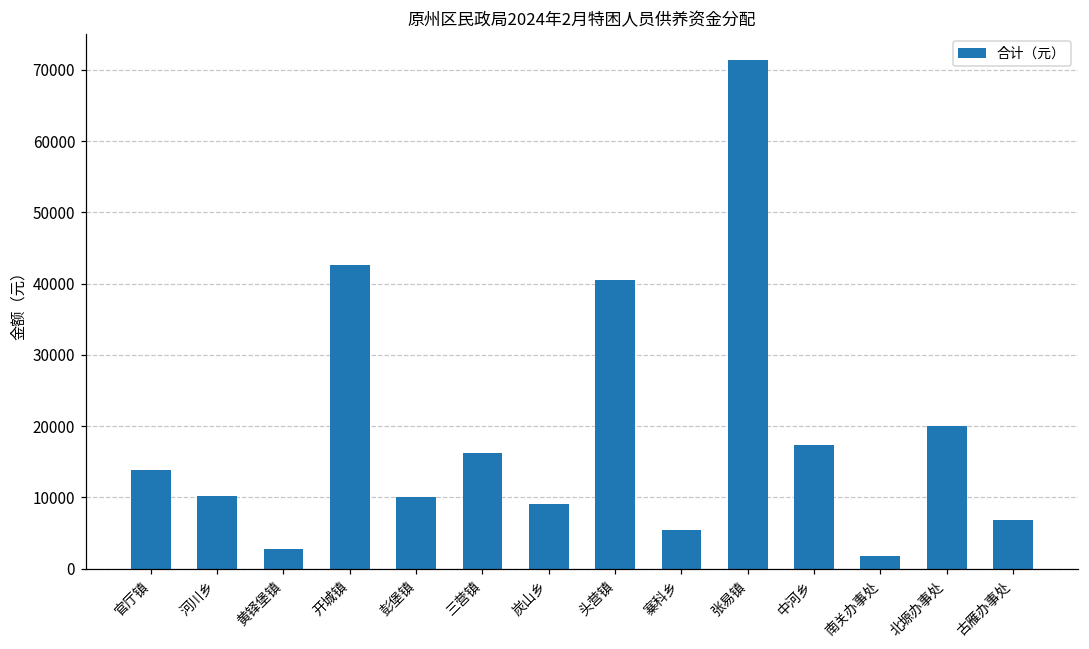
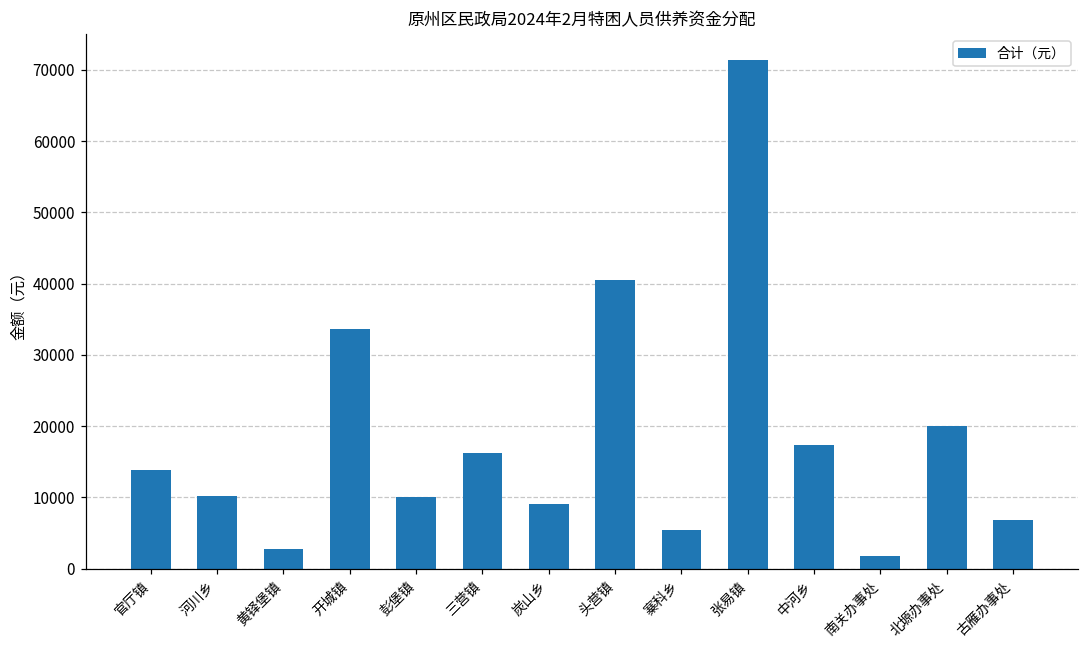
  {
    "官厅镇": 14000,
    "河川乡": 10000,
    "黄铎堡镇": 3000,
-   "开城镇": 43000,
+   "开城镇": 34000,
    "彭堡镇": 10000,
    "三营镇": 16000,
    "炭山乡": 9000,
    "头营镇": 40000,
    "寨科乡": 5000,
    "张易镇": 71000,
    "中河乡": 17000,
    "南关办事处": 2000,
    "北塬办事处": 20000,
    "古雁办事处": 7000
  }
